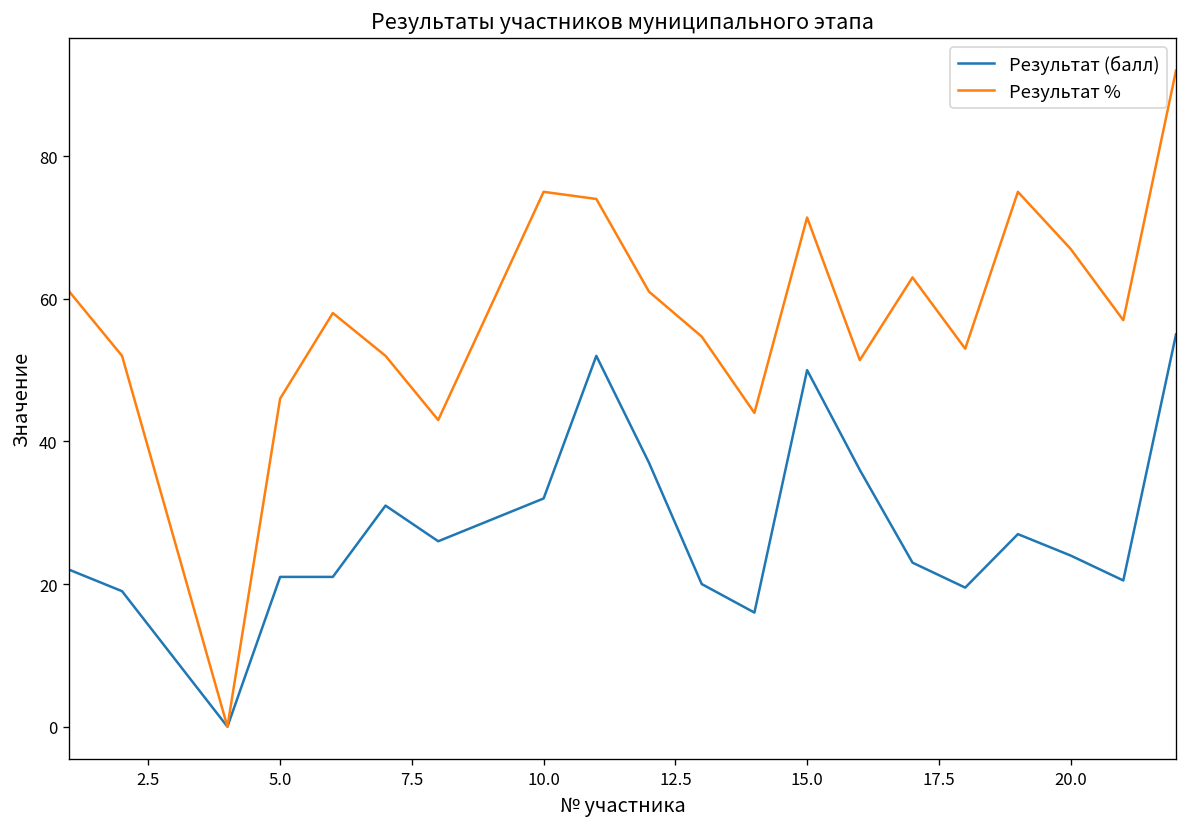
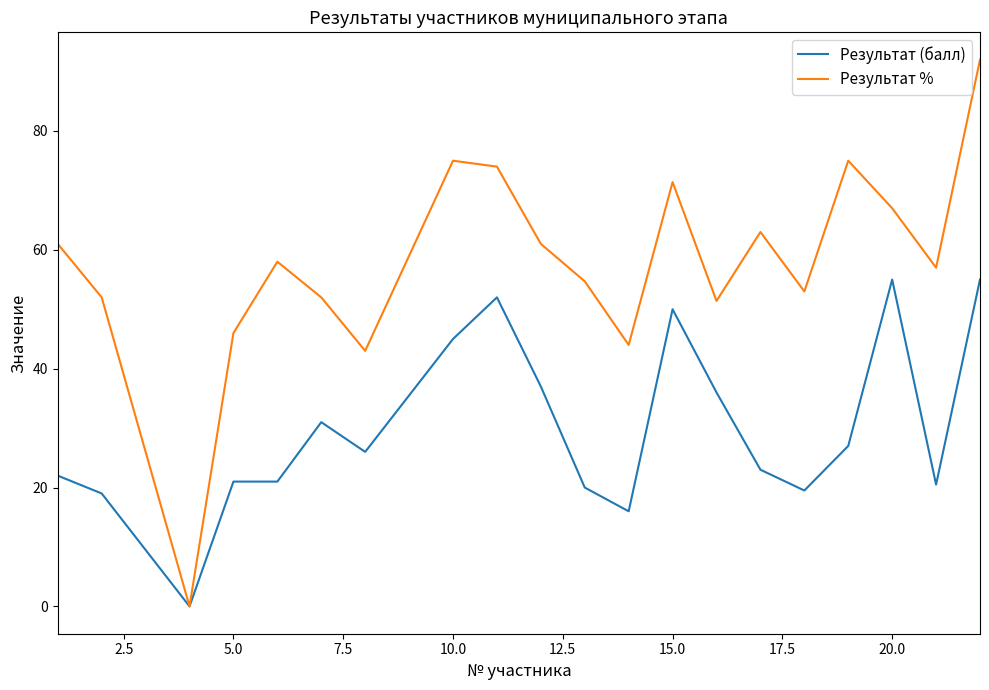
  {
    "Результат (балл)": {
      "5.0": 21,
-     "10.0": 32,
+     "10.0": 45,
      "15.0": 50,
-     "20.0": 24
+     "20.0": 55
    },
    "Результат %": {
      "5.0": 46,
      "10.0": 75,
      "15.0": 71,
      "20.0": 67
    }
  }
